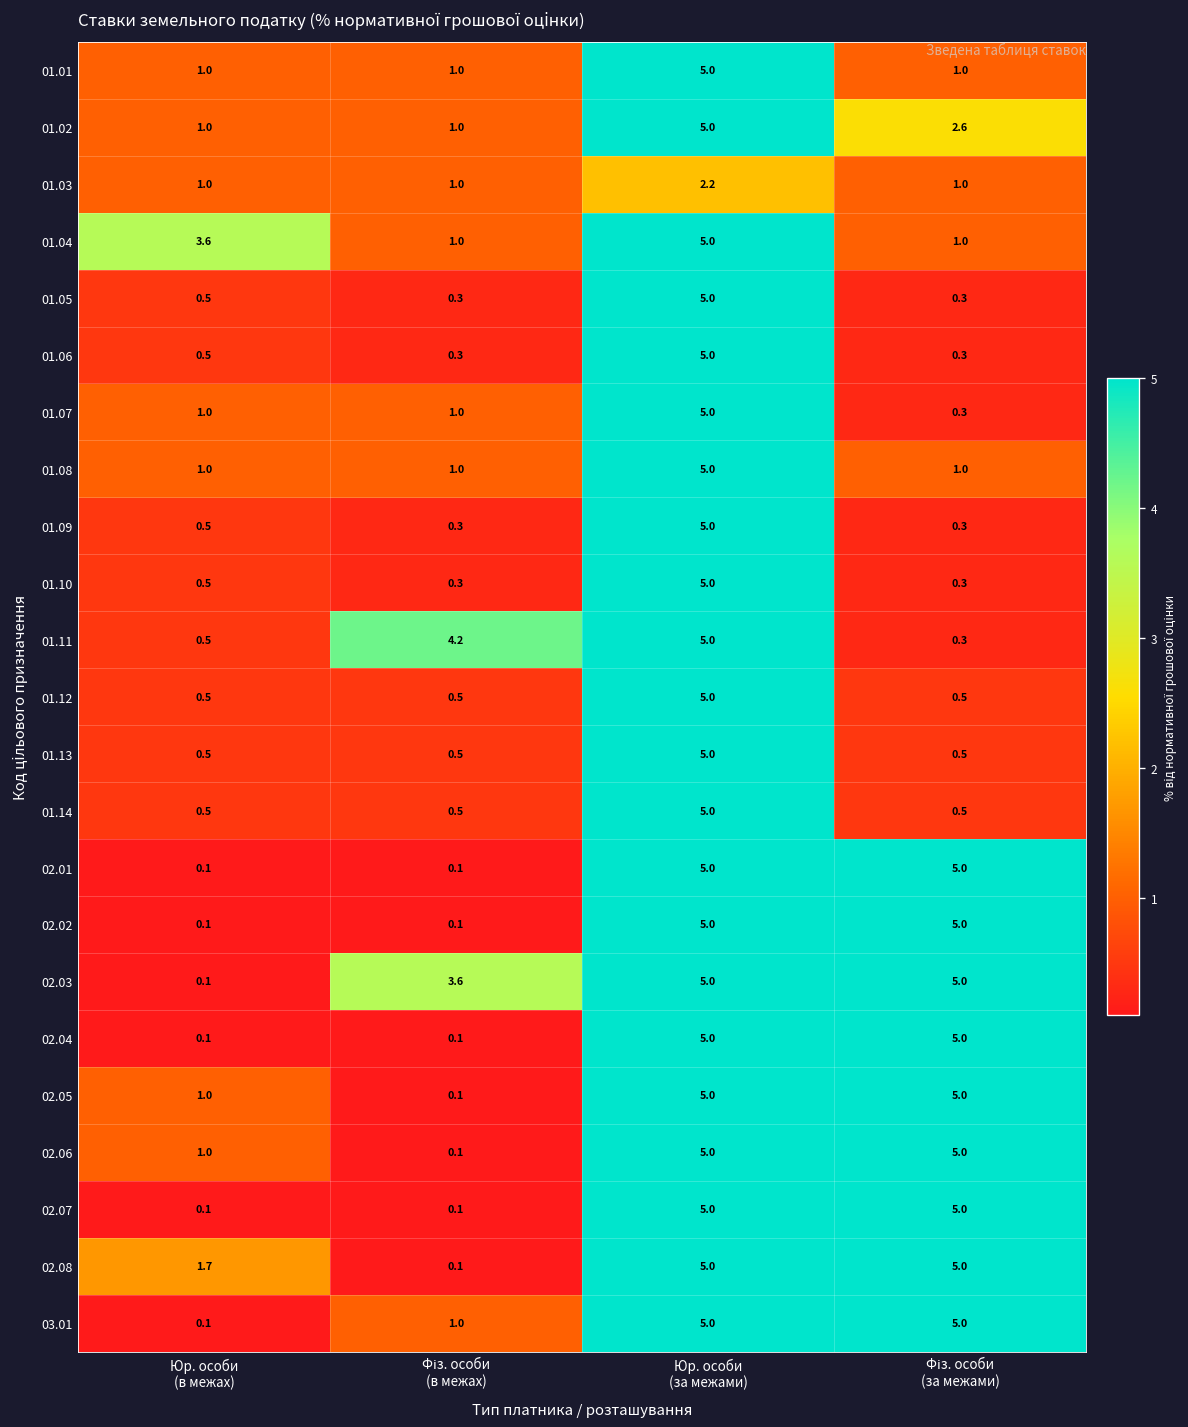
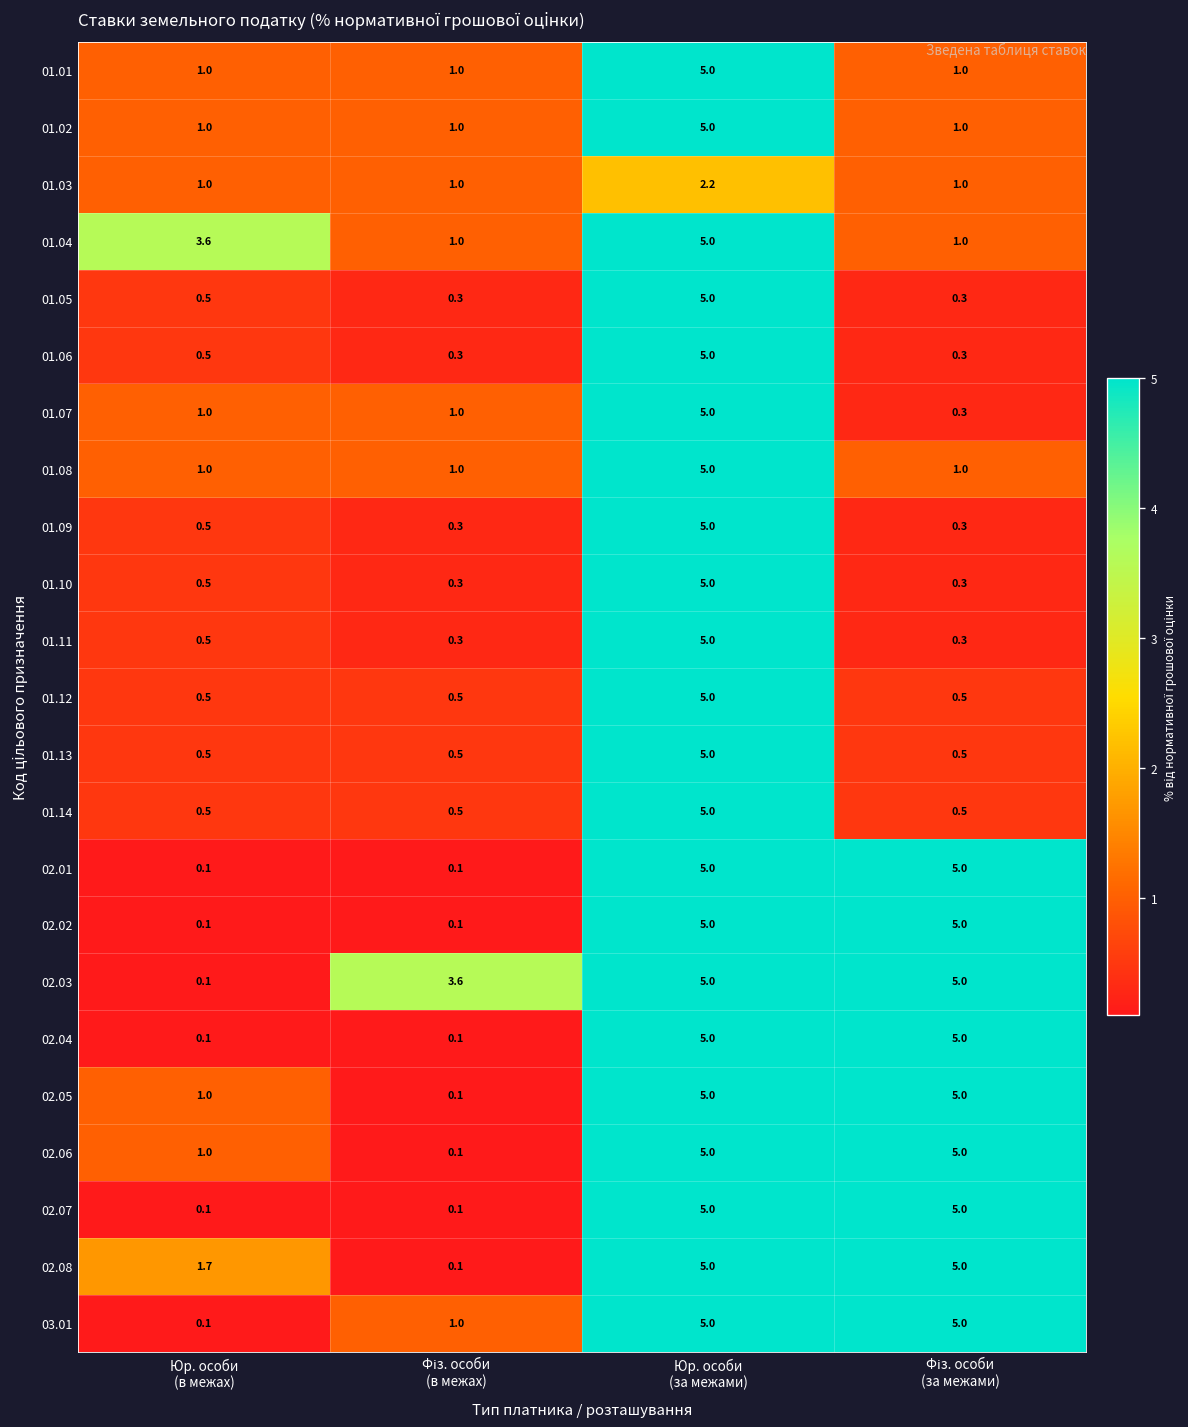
  {
    "01.01": {
      "Юр. особи (в межах)": 1.0,
      "Фіз. особи (в межах)": 1.0,
      "Юр. особи (за межами)": 5.0
    },
    "01.02": {
      "Юр. особи (в межах)": 1.0,
      "Фіз. особи (в межах)": 1.0,
      "Юр. особи (за межами)": 5.0,
-     "Фіз. особи (за межами)": 2.6
+     "Фіз. особи (за межами)": 1.0
    },
    "01.03": {
      "Юр. особи (в межах)": 1.0,
      "Фіз. особи (в межах)": 1.0,
      "Юр. особи (за межами)": 2.2,
      "Фіз. особи (за межами)": 1.0
    },
    "01.04": {
      "Юр. особи (в межах)": 3.6,
      "Фіз. особи (в межах)": 1.0,
      "Юр. особи (за межами)": 5.0,
      "Фіз. особи (за межами)": 1.0
    },
    "01.05": {
      "Юр. особи (в межах)": 0.5,
      "Фіз. особи (в межах)": 0.3,
      "Юр. особи (за межами)": 5.0,
      "Фіз. особи (за межами)": 0.3
    },
    "01.06": {
      "Юр. особи (в межах)": 0.5,
      "Фіз. особи (в межах)": 0.3,
      "Юр. особи (за межами)": 5.0,
      "Фіз. особи (за межами)": 0.3
    },
    "01.07": {
      "Юр. особи (в межах)": 1.0,
      "Фіз. особи (в межах)": 1.0,
      "Юр. особи (за межами)": 5.0,
      "Фіз. особи (за межами)": 0.3
    },
    "01.08": {
      "Юр. особи (в межах)": 1.0,
      "Фіз. особи (в межах)": 1.0,
      "Юр. особи (за межами)": 5.0,
      "Фіз. особи (за межами)": 1.0
    },
    "01.09": {
      "Юр. особи (в межах)": 0.5,
      "Фіз. особи (в межах)": 0.3,
      "Юр. особи (за межами)": 5.0,
      "Фіз. особи (за межами)": 0.3
    },
    "01.10": {
      "Юр. особи (в межах)": 0.5,
      "Фіз. особи (в межах)": 0.3,
      "Юр. особи (за межами)": 5.0,
      "Фіз. особи (за межами)": 0.3
    },
    "01.11": {
      "Юр. особи (в межах)": 0.5,
-     "Фіз. особи (в межах)": 4.2,
+     "Фіз. особи (в межах)": 0.3,
      "Юр. особи (за межами)": 5.0,
      "Фіз. особи (за межами)": 0.3
    },
    "01.12": {
      "Юр. особи (в межах)": 0.5,
      "Фіз. особи (в межах)": 0.5,
      "Юр. особи (за межами)": 5.0,
      "Фіз. особи (за межами)": 0.5
    },
    "01.13": {
      "Юр. особи (в межах)": 0.5,
      "Фіз. особи (в межах)": 0.5,
      "Юр. особи (за межами)": 5.0,
      "Фіз. особи (за межами)": 0.5
    },
    "01.14": {
      "Юр. особи (в межах)": 0.5,
      "Фіз. особи (в межах)": 0.5,
      "Юр. особи (за межами)": 5.0,
      "Фіз. особи (за межами)": 0.5
    },
    "02.01": {
      "Юр. особи (в межах)": 0.1,
      "Фіз. особи (в межах)": 0.1,
      "Юр. особи (за межами)": 5.0,
      "Фіз. особи (за межами)": 5.0
    },
    "02.02": {
      "Юр. особи (в межах)": 0.1,
      "Фіз. особи (в межах)": 0.1,
      "Юр. особи (за межами)": 5.0,
      "Фіз. особи (за межами)": 5.0
    },
    "02.03": {
      "Юр. особи (в межах)": 0.1,
      "Фіз. особи (в межах)": 3.6,
      "Юр. особи (за межами)": 5.0,
      "Фіз. особи (за межами)": 5.0
    },
    "02.04": {
      "Юр. особи (в межах)": 0.1,
      "Фіз. особи (в межах)": 0.1,
      "Юр. особи (за межами)": 5.0,
      "Фіз. особи (за межами)": 5.0
    },
    "02.05": {
      "Юр. особи (в межах)": 1.0,
      "Фіз. особи (в межах)": 0.1,
      "Юр. особи (за межами)": 5.0,
      "Фіз. особи (за межами)": 5.0
    },
    "02.06": {
      "Юр. особи (в межах)": 1.0,
      "Фіз. особи (в межах)": 0.1,
      "Юр. особи (за межами)": 5.0,
      "Фіз. особи (за межами)": 5.0
    },
    "02.07": {
      "Юр. особи (в межах)": 0.1,
      "Фіз. особи (в межах)": 0.1,
      "Юр. особи (за межами)": 5.0,
      "Фіз. особи (за межами)": 5.0
    },
    "02.08": {
      "Юр. особи (в межах)": 1.7,
      "Фіз. особи (в межах)": 0.1,
      "Юр. особи (за межами)": 5.0,
      "Фіз. особи (за межами)": 5.0
    },
    "03.01": {
      "Юр. особи (в межах)": 0.1,
      "Фіз. особи (в межах)": 1.0,
      "Юр. особи (за межами)": 5.0,
      "Фіз. особи (за межами)": 5.0
    }
  }
